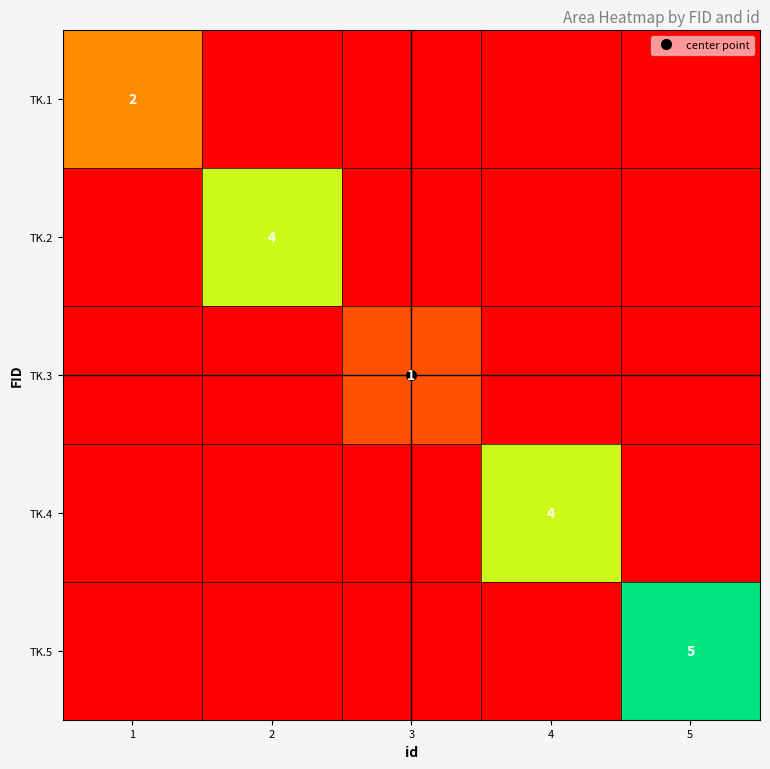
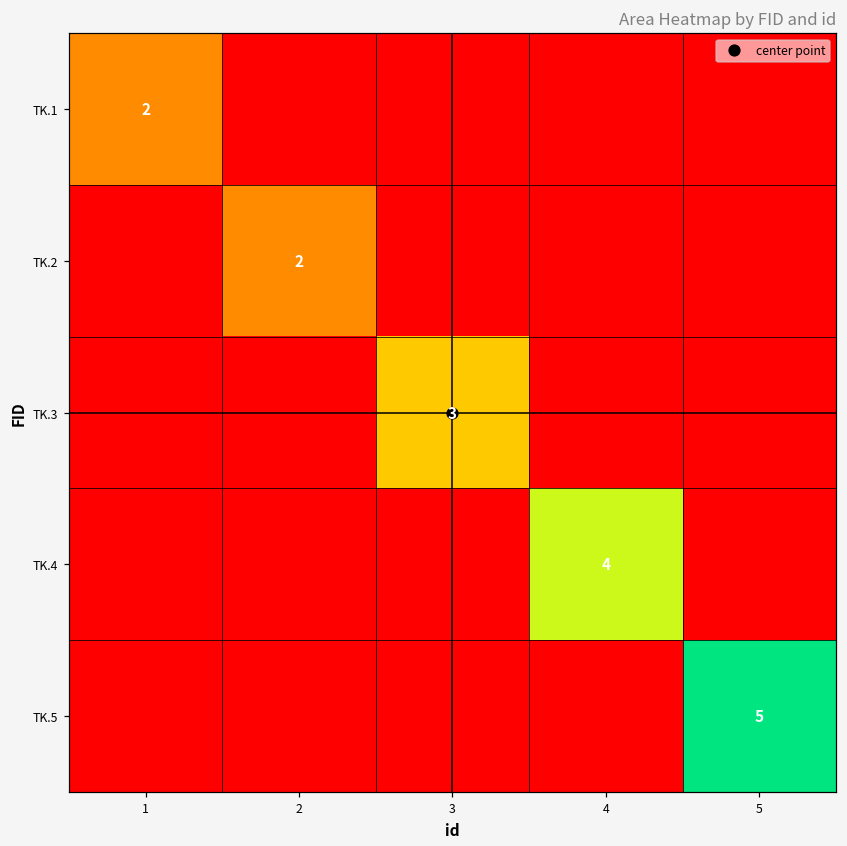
  {
    "TK.1": {
      "1": 2
    },
    "TK.2": {
-     "2": 4
+     "2": 2
    },
    "TK.3": {
-     "3": 1
+     "3": 3
    },
    "TK.4": {
      "4": 4
    },
    "TK.5": {
      "5": 5
    }
  }
